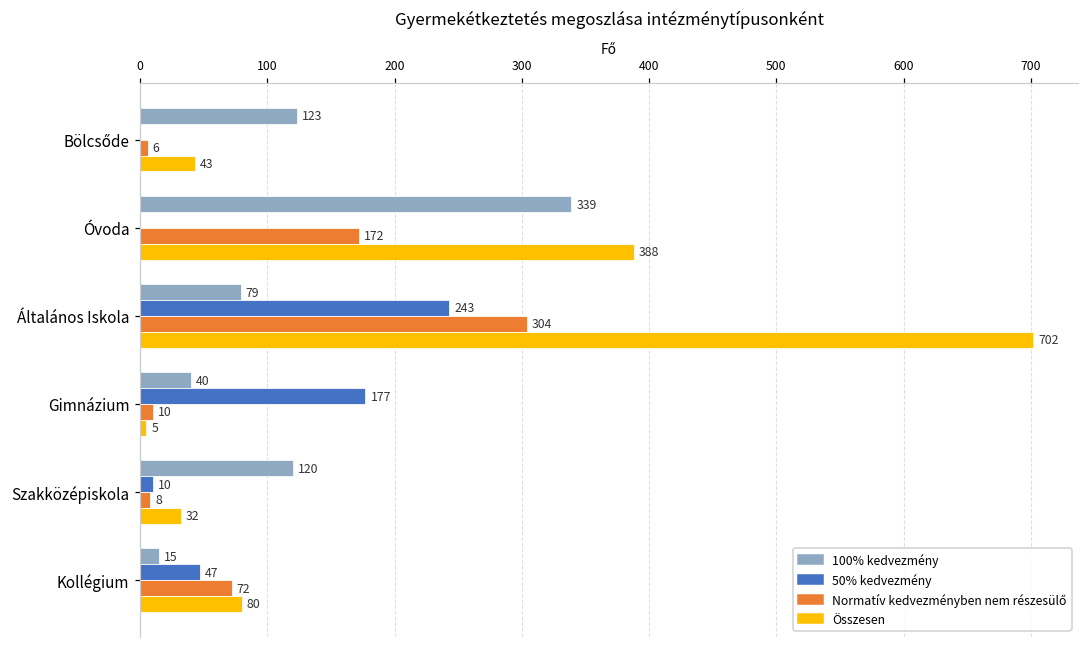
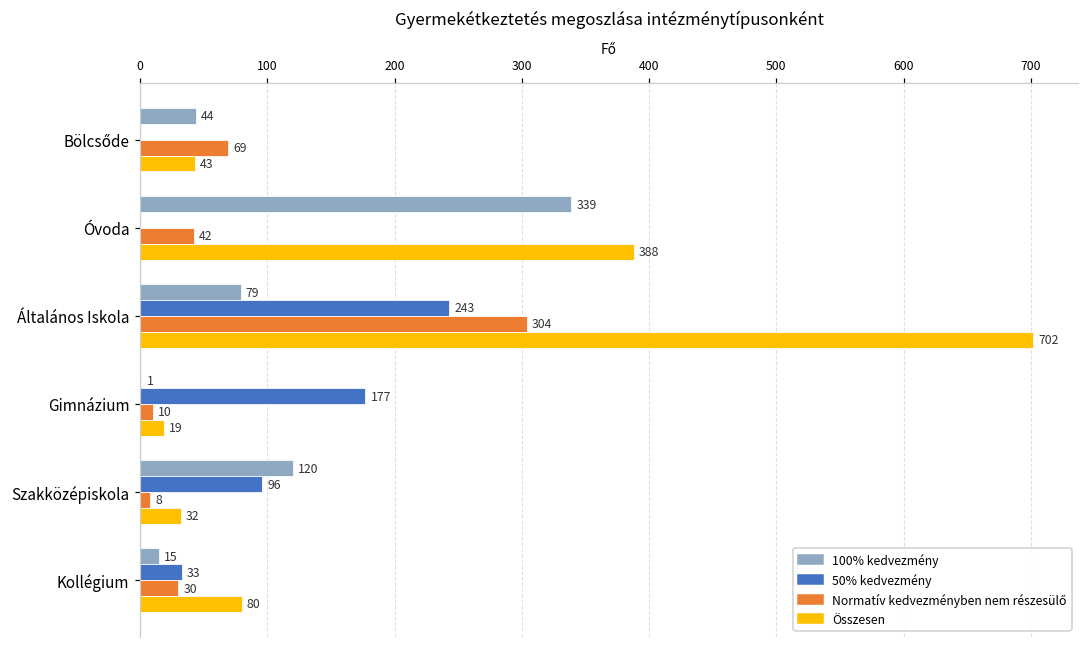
  {
    "100% kedvezmény": {
-     "Bölcsőde": 123,
+     "Bölcsőde": 44,
      "Óvoda": 339,
      "Általános Iskola": 79,
-     "Gimnázium": 40,
+     "Gimnázium": 1,
      "Szakközépiskola": 120,
      "Kollégium": 15
    },
    "50% kedvezmény": {
      "Általános Iskola": 243,
      "Gimnázium": 177,
-     "Szakközépiskola": 10,
-     "Kollégium": 47
+     "Szakközépiskola": 96,
+     "Kollégium": 33
    },
    "Normatív kedvezményben nem részesülő": {
-     "Bölcsőde": 6,
-     "Óvoda": 172,
+     "Bölcsőde": 69,
+     "Óvoda": 42,
      "Általános Iskola": 304,
      "Gimnázium": 10,
      "Szakközépiskola": 8,
-     "Kollégium": 72
+     "Kollégium": 30
    },
    "Összesen": {
      "Bölcsőde": 43,
      "Óvoda": 388,
      "Általános Iskola": 702,
-     "Gimnázium": 5,
+     "Gimnázium": 19,
      "Szakközépiskola": 32,
      "Kollégium": 80
    }
  }
